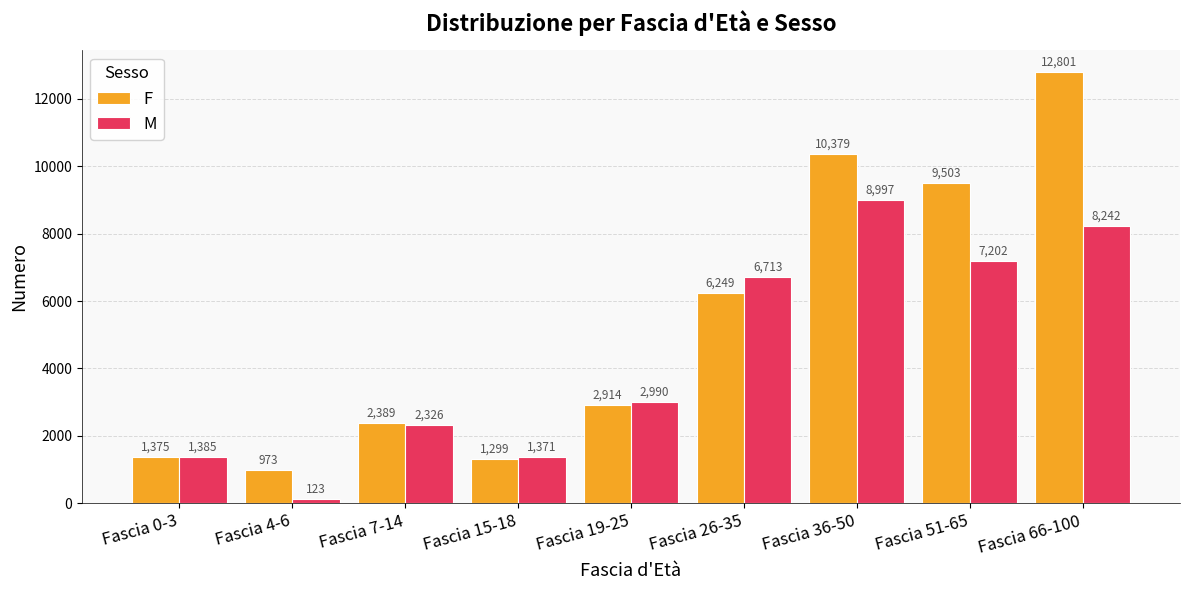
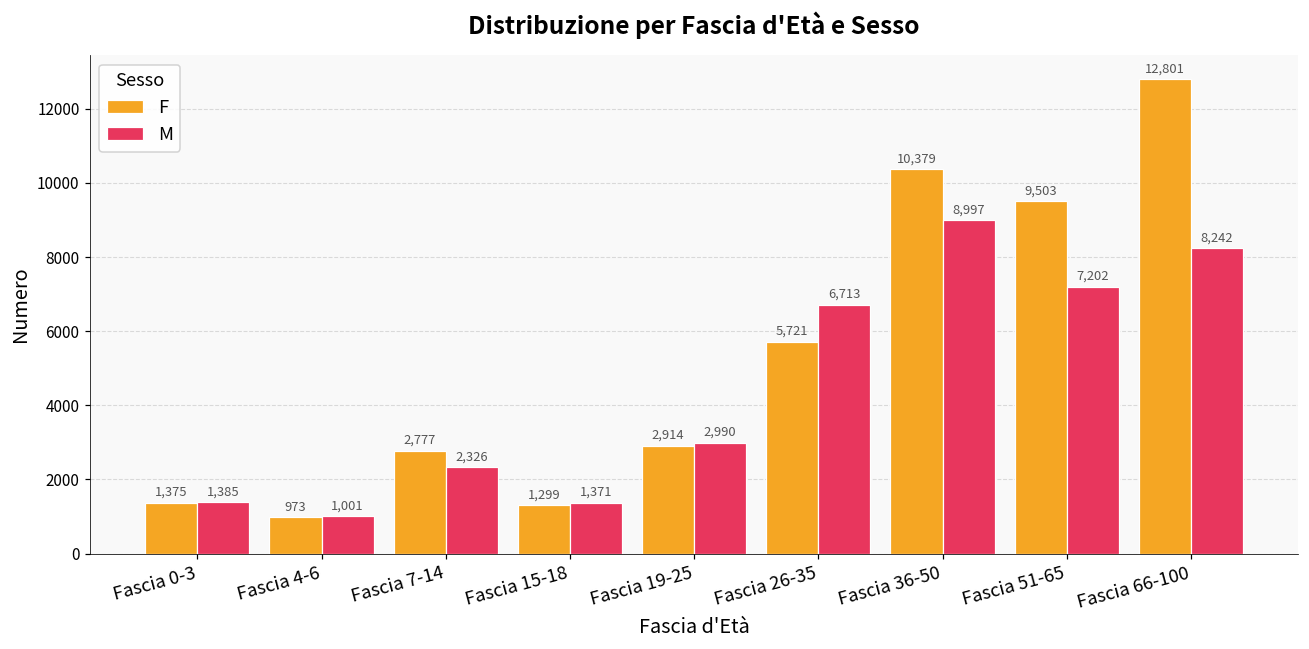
  {
    "F": {
      "Fascia 0-3": "1,375",
      "Fascia 4-6": "973",
-     "Fascia 7-14": "2,389",
+     "Fascia 7-14": "2,777",
      "Fascia 15-18": "1,299",
      "Fascia 19-25": "2,914",
-     "Fascia 26-35": "6,249",
+     "Fascia 26-35": "5,721",
      "Fascia 36-50": "10,379",
      "Fascia 51-65": "9,503",
      "Fascia 66-100": "12,801"
    },
    "M": {
      "Fascia 0-3": "1,385",
-     "Fascia 4-6": "123",
+     "Fascia 4-6": "1,001",
      "Fascia 7-14": "2,326",
      "Fascia 15-18": "1,371",
      "Fascia 19-25": "2,990",
      "Fascia 26-35": "6,713",
      "Fascia 36-50": "8,997",
      "Fascia 51-65": "7,202",
      "Fascia 66-100": "8,242"
    }
  }
